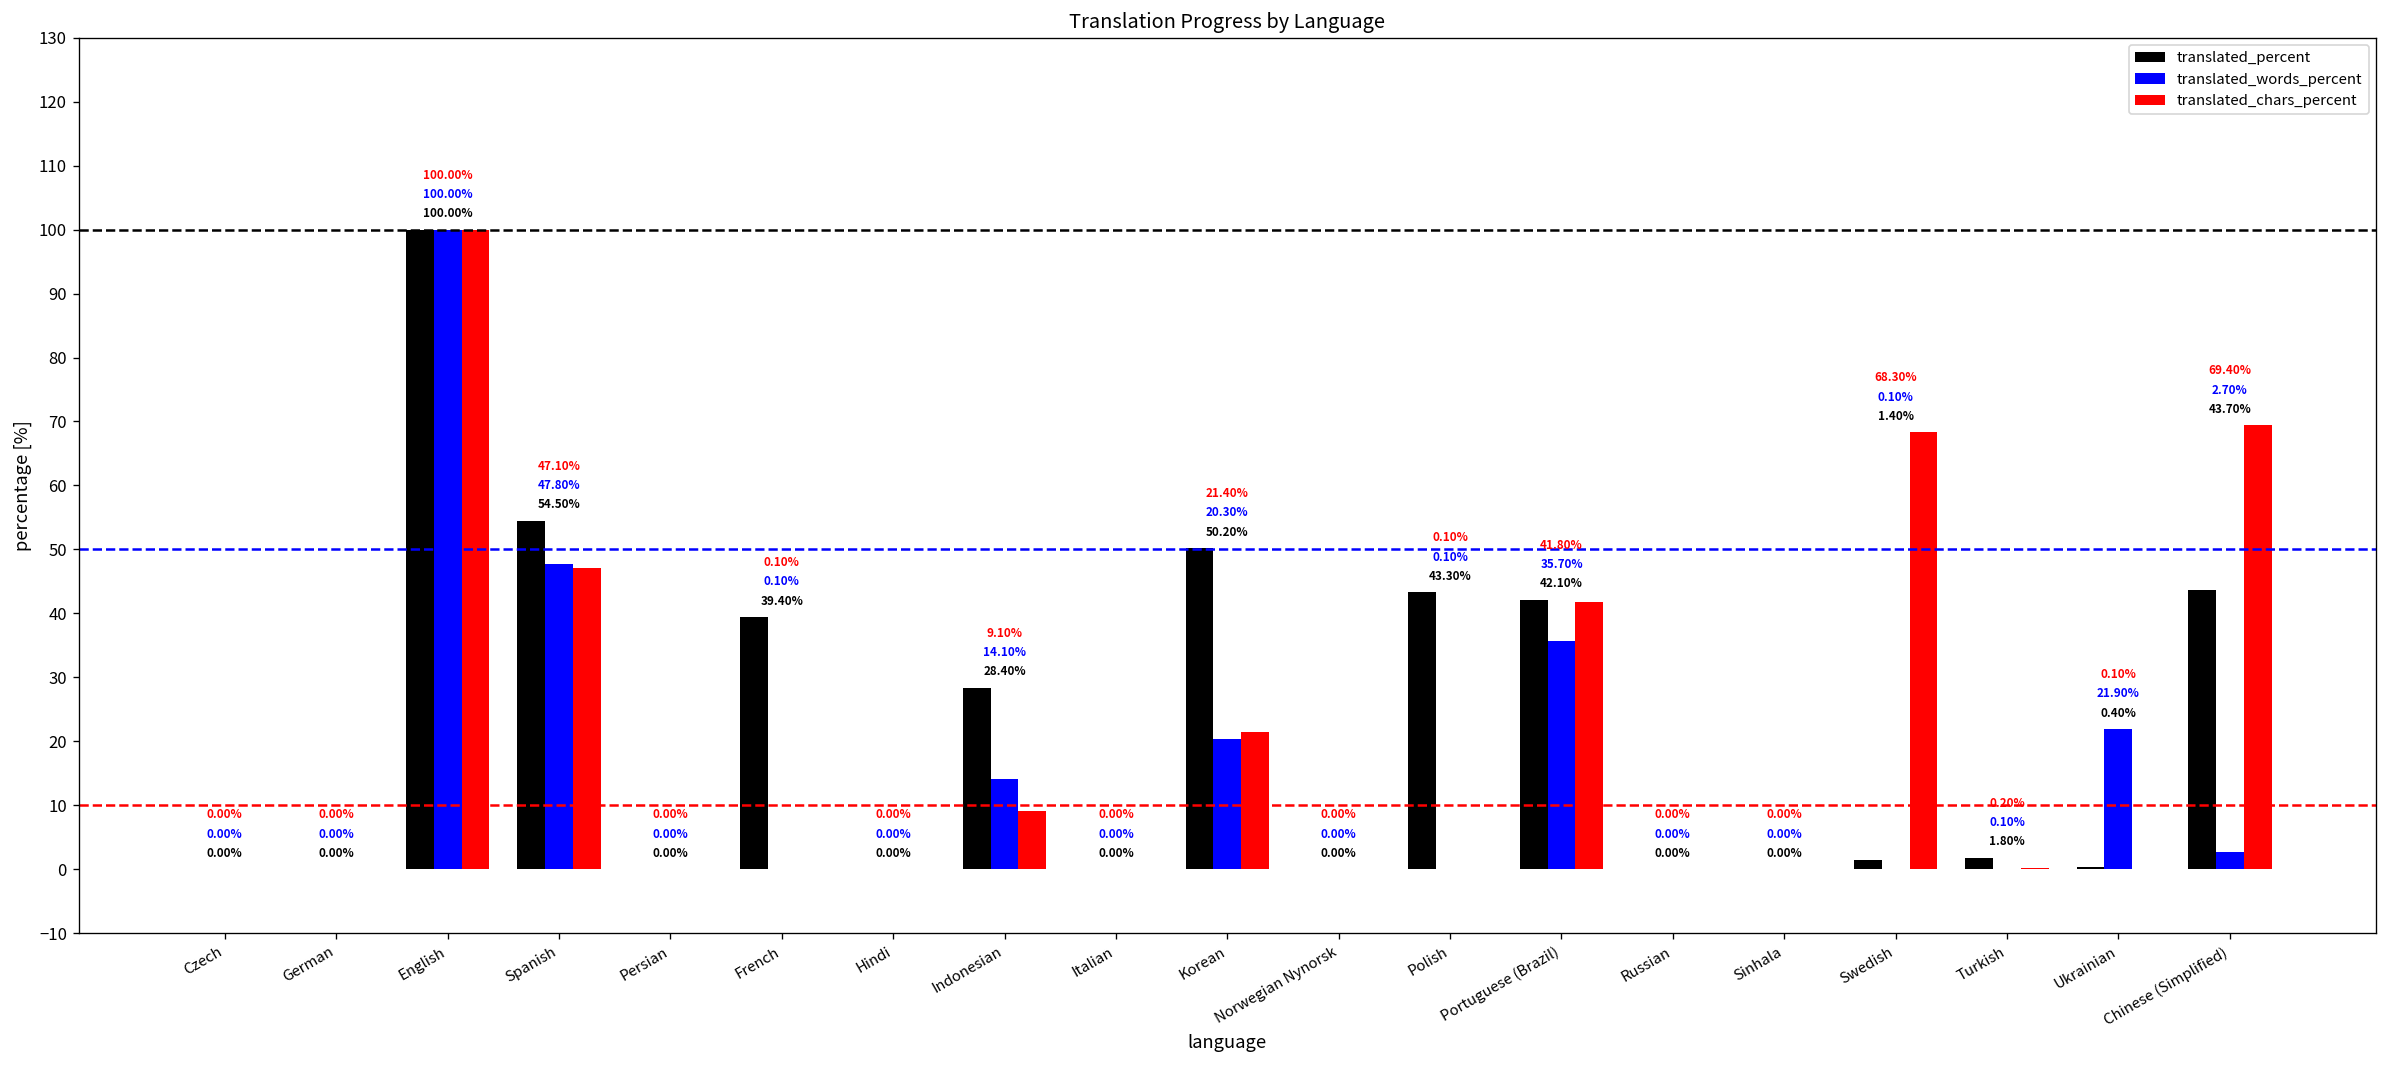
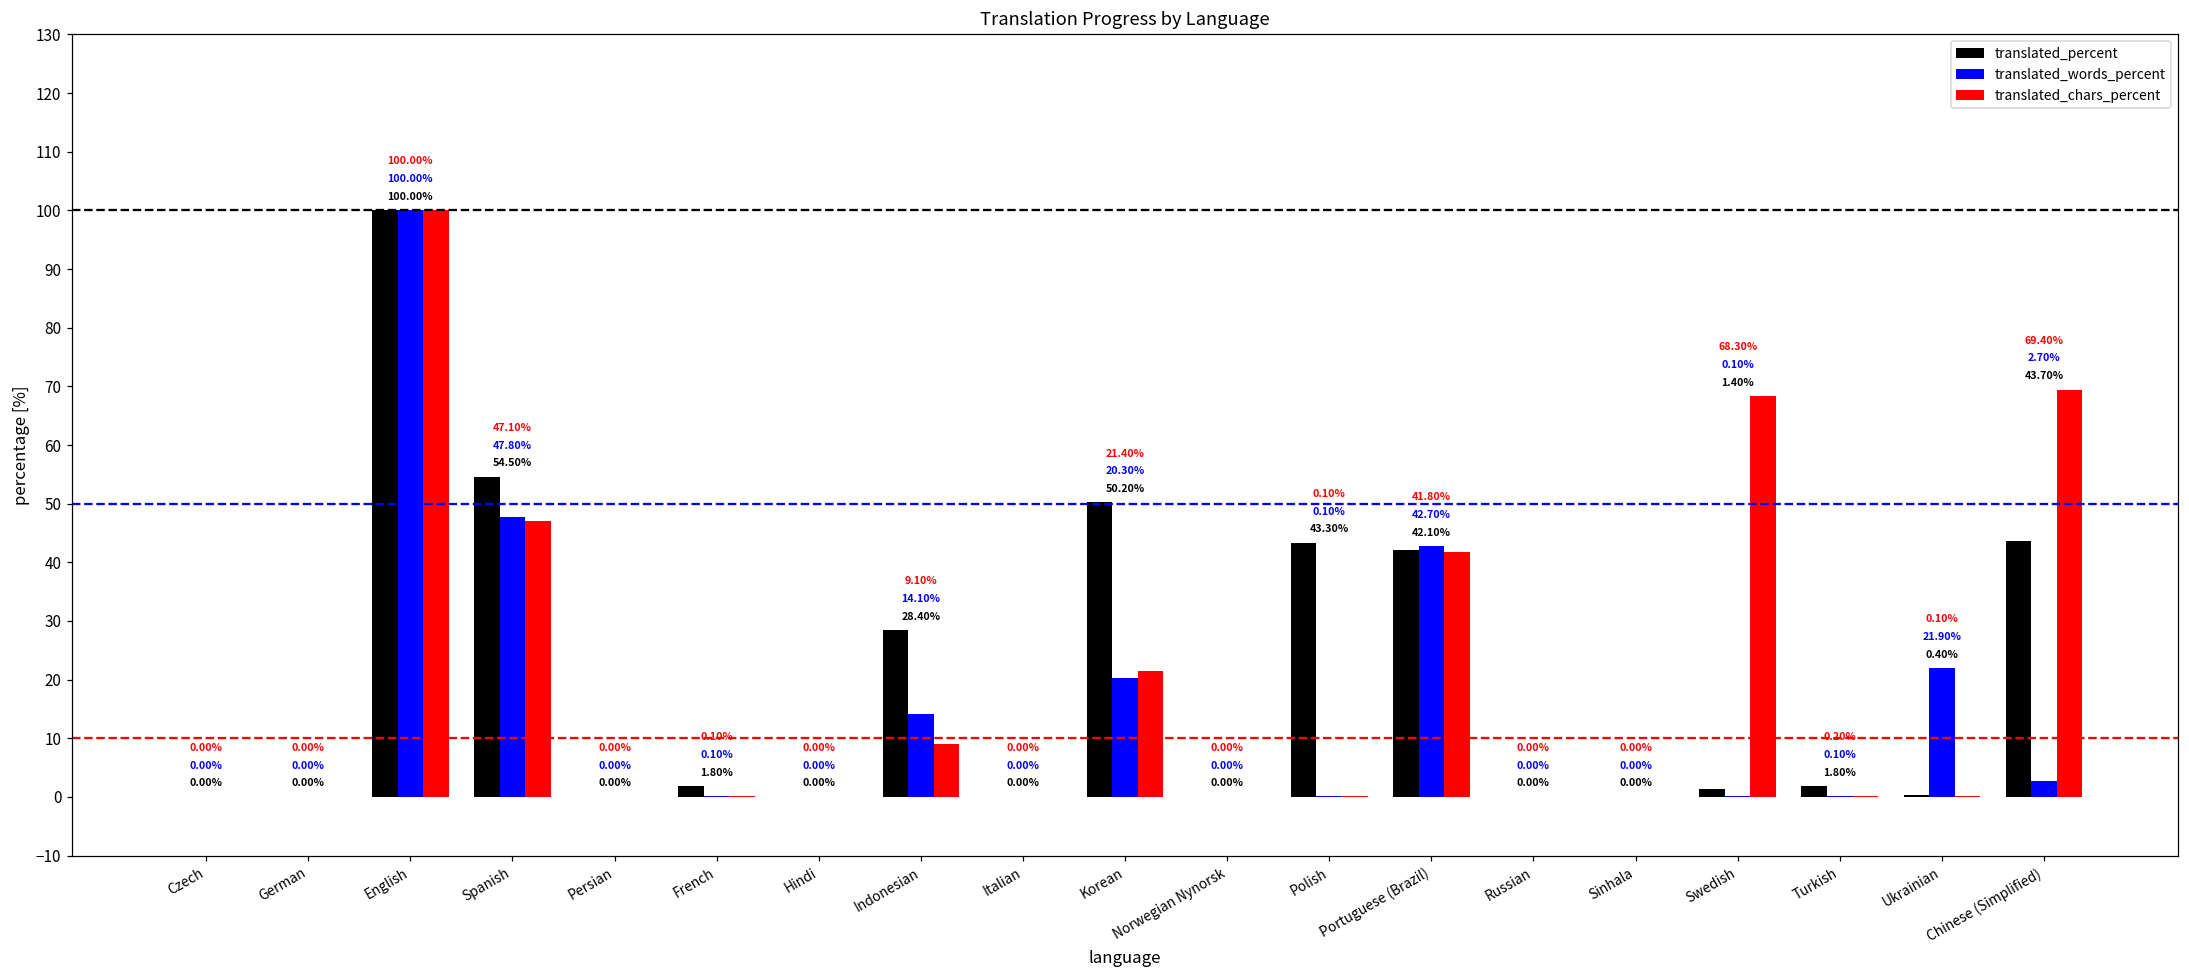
  {
    "translated_percent": {
      "English": "100.00%",
      "Spanish": "54.50%",
-     "French": "39.40%",
+     "French": "1.80%",
      "Indonesian": "28.40%",
      "Korean": "50.20%",
      "Polish": "43.30%",
      "Portuguese (Brazil)": "42.10%",
      "Turkish": "1.80%"
    },
    "translated_words_percent": {
      "Czech": "0.00%",
      "German": "0.00%",
      "English": "100.00%",
      "Persian": "0.00%",
      "Hindi": "0.00%",
      "Italian": "0.00%",
      "Norwegian Nynorsk": "0.00%",
-     "Portuguese (Brazil)": "35.70%",
+     "Portuguese (Brazil)": "42.70%",
      "Russian": "0.00%",
      "Sinhala": "0.00%",
      "Ukrainian": "21.90%"
    },
    "translated_chars_percent": {
      "English": "100.00%"
    }
  }
